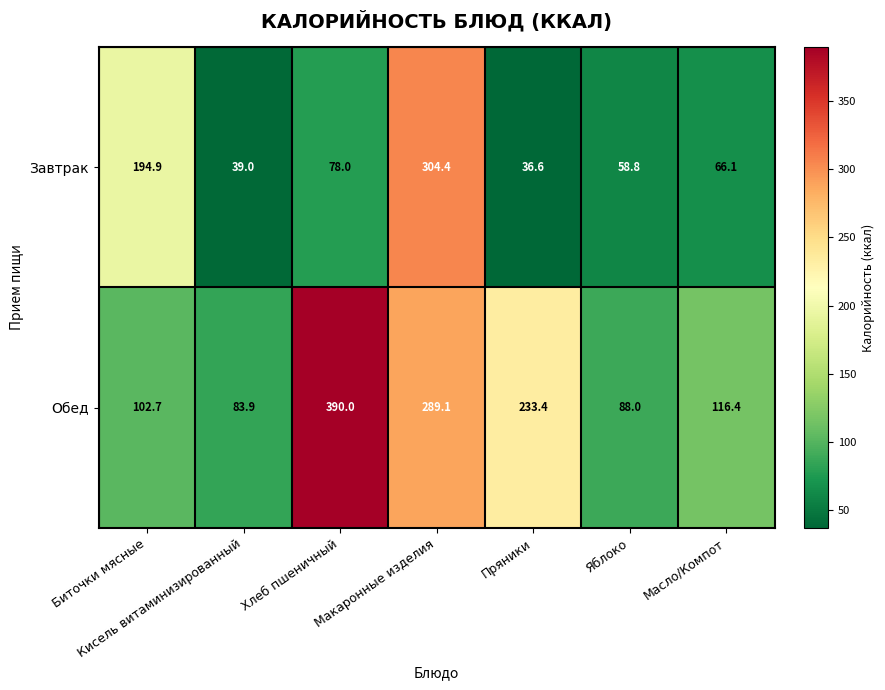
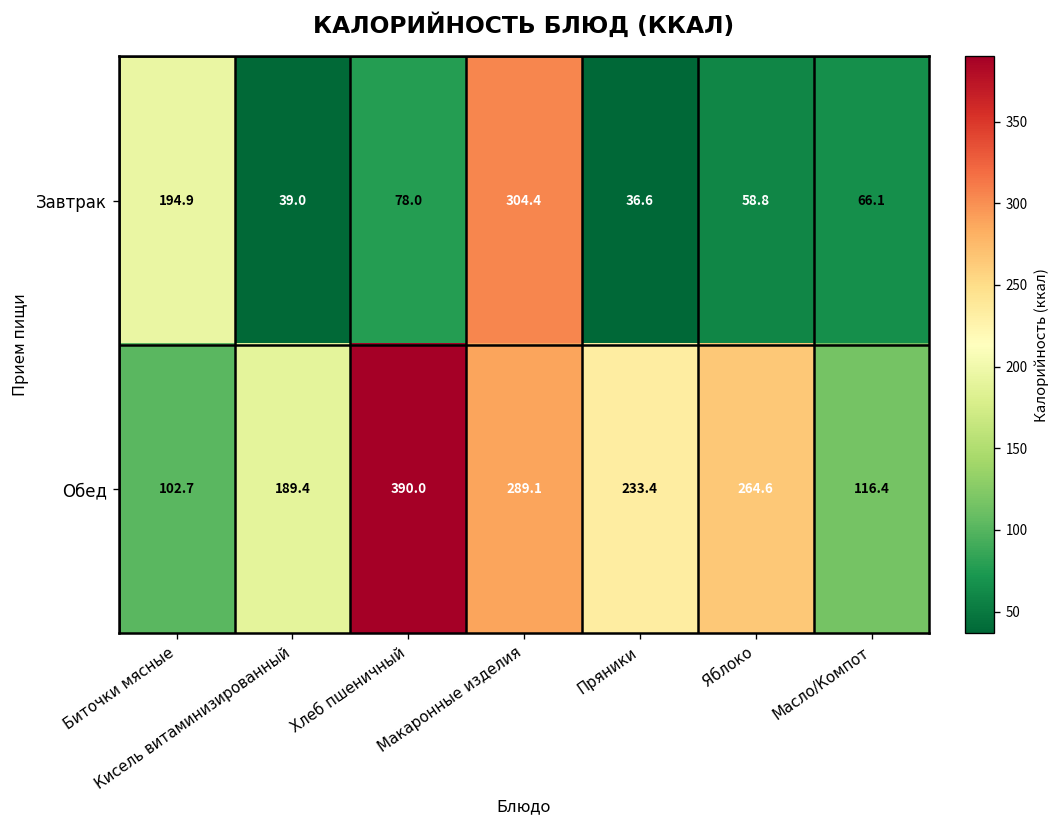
  {
    "Завтрак": {
      "Биточки мясные": 194.9,
      "Кисель витаминизированный": 39.0,
      "Хлеб пшеничный": 78.0,
      "Макаронные изделия": 304.4,
      "Пряники": 36.6,
      "Яблоко": 58.8,
      "Масло/Компот": 66.1
    },
    "Обед": {
      "Биточки мясные": 102.7,
-     "Кисель витаминизированный": 83.9,
+     "Кисель витаминизированный": 189.4,
      "Хлеб пшеничный": 390.0,
      "Макаронные изделия": 289.1,
      "Пряники": 233.4,
-     "Яблоко": 88.0,
+     "Яблоко": 264.6,
      "Масло/Компот": 116.4
    }
  }
